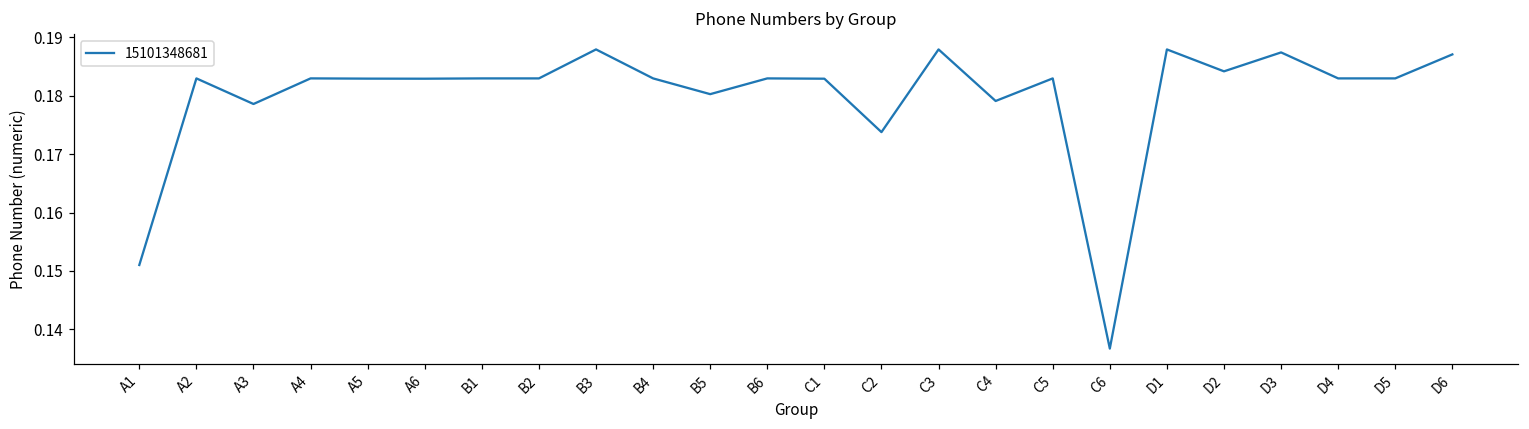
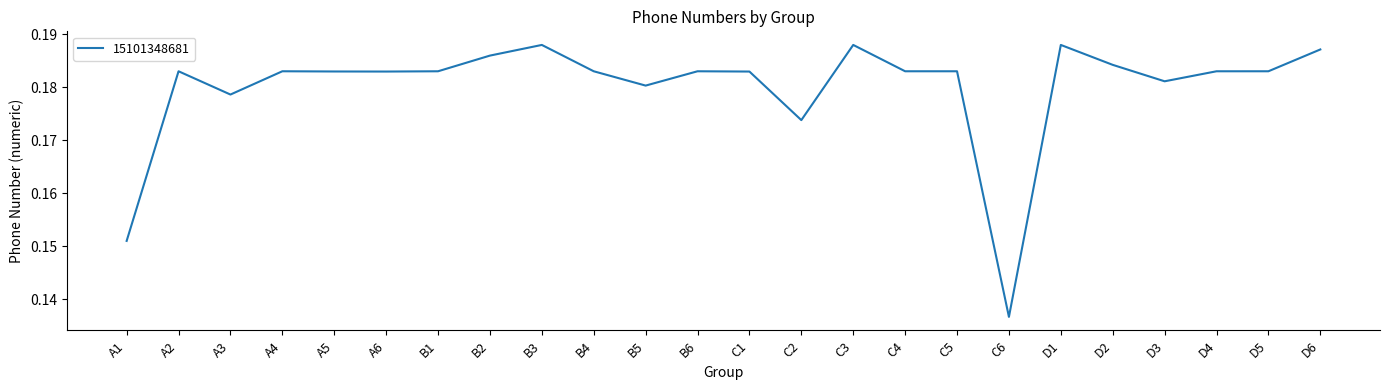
  {
    "A1": 0.151,
    "A2": 0.183,
    "A3": 0.179,
    "A4": 0.183,
    "A5": 0.183,
    "A6": 0.183,
    "B1": 0.183,
-   "B2": 0.183,
+   "B2": 0.186,
    "B3": 0.188,
    "B4": 0.183,
    "B5": 0.180,
    "B6": 0.183,
    "C1": 0.183,
    "C2": 0.174,
    "C3": 0.188,
-   "C4": 0.179,
+   "C4": 0.183,
    "C5": 0.183,
    "C6": 0.137,
    "D1": 0.188,
    "D2": 0.184,
-   "D3": 0.187,
+   "D3": 0.181,
    "D4": 0.183,
    "D5": 0.183,
    "D6": 0.187
  }
